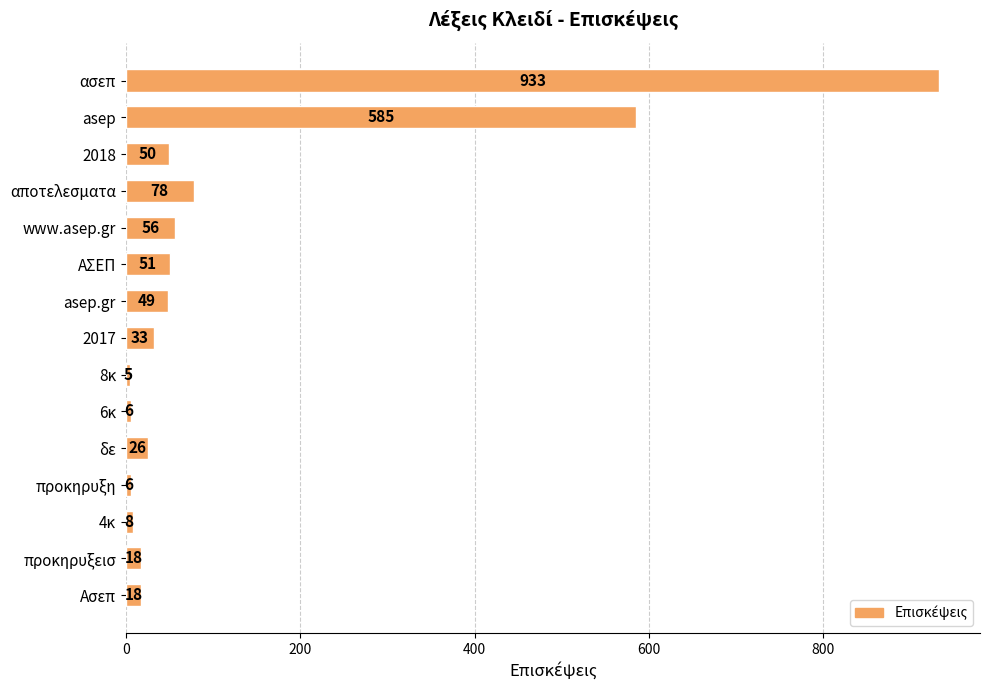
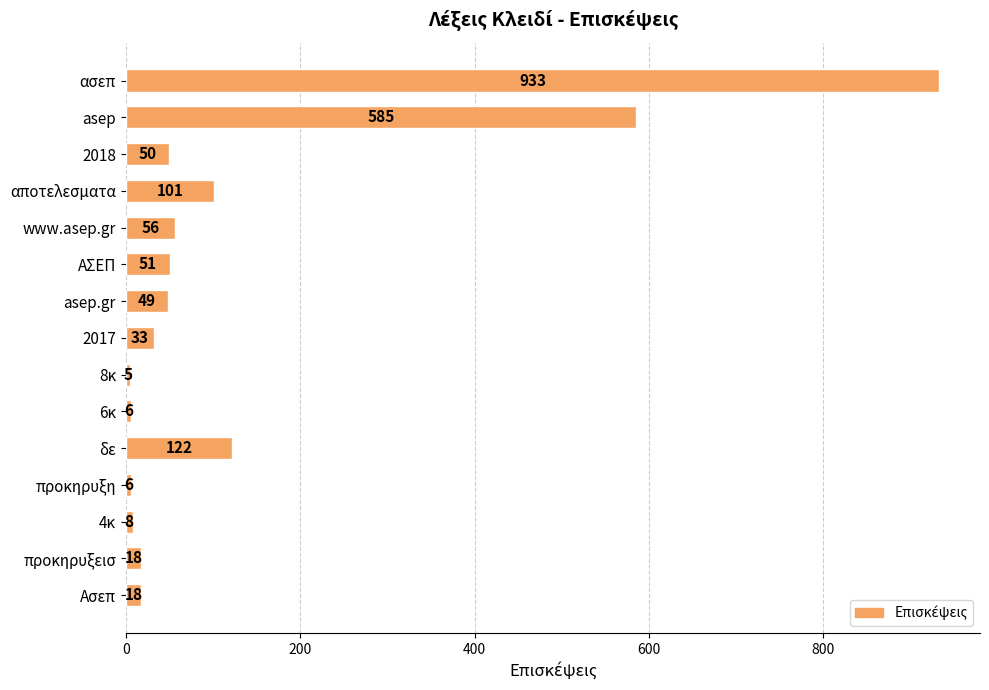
  {
    "ασεπ": 933,
    "asep": 585,
    "2018": 50,
-   "αποτελεσματα": 78,
+   "αποτελεσματα": 101,
    "www.asep.gr": 56,
    "ΑΣΕΠ": 51,
    "asep.gr": 49,
    "2017": 33,
    "8κ": 5,
    "6κ": 6,
-   "δε": 26,
+   "δε": 122,
    "προκηρυξη": 6,
    "4κ": 8,
    "προκηρυξεισ": 18,
    "Ασεπ": 18
  }
